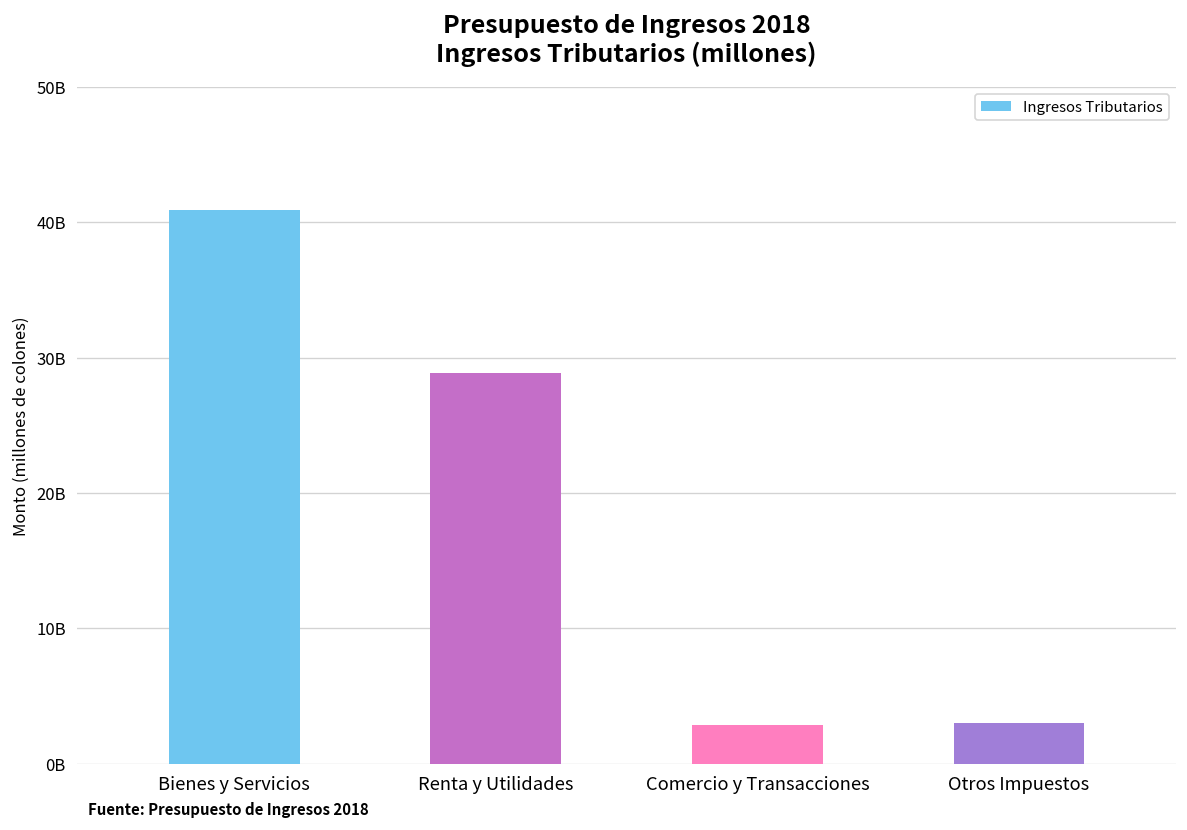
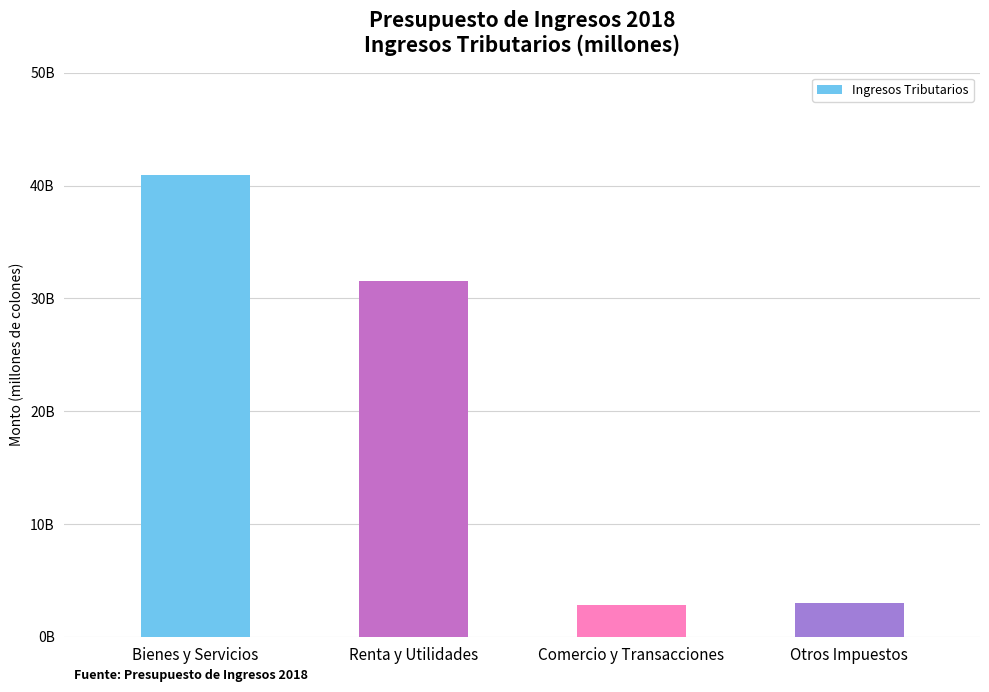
  {
    "Bienes y Servicios": 40900000000,
-   "Renta y Utilidades": 28900000000,
+   "Renta y Utilidades": 31500000000,
    "Comercio y Transacciones": 2800000000,
    "Otros Impuestos": 3000000000
  }
